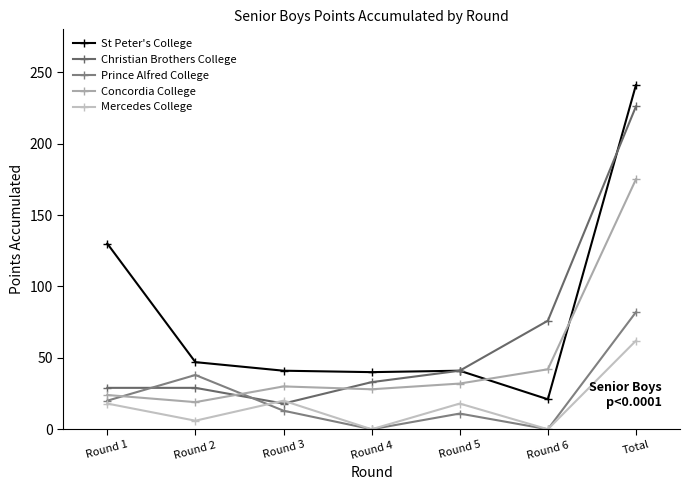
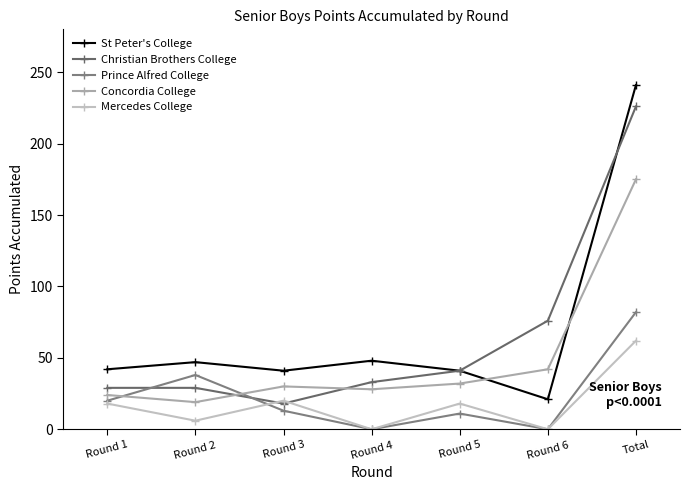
  {
    "St Peter's College": {
-     "Round 1": 130,
+     "Round 1": 42,
      "Round 2": 47,
      "Round 3": 41,
-     "Round 4": 40,
+     "Round 4": 48,
      "Round 6": 21,
      "Total": 241
    }
  }
